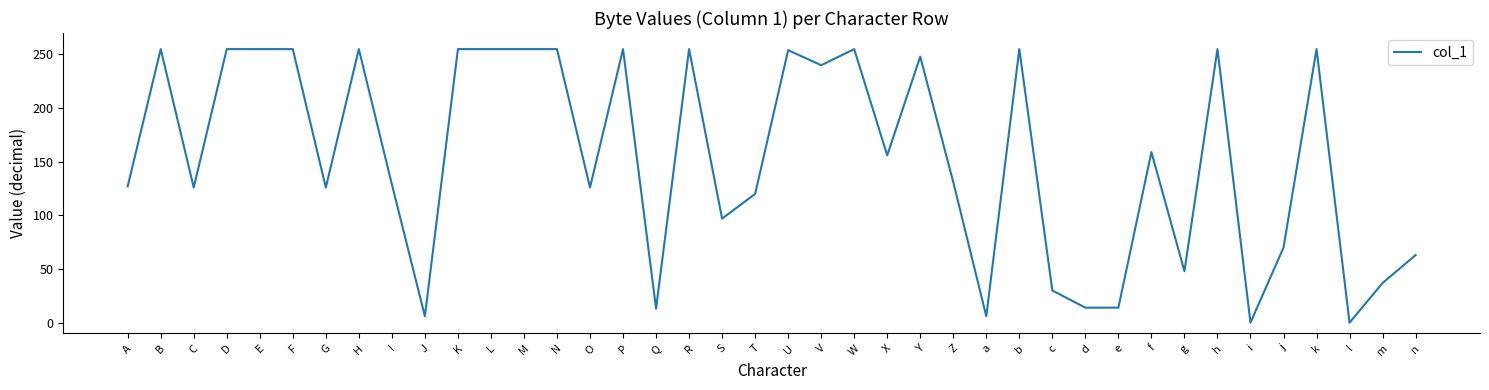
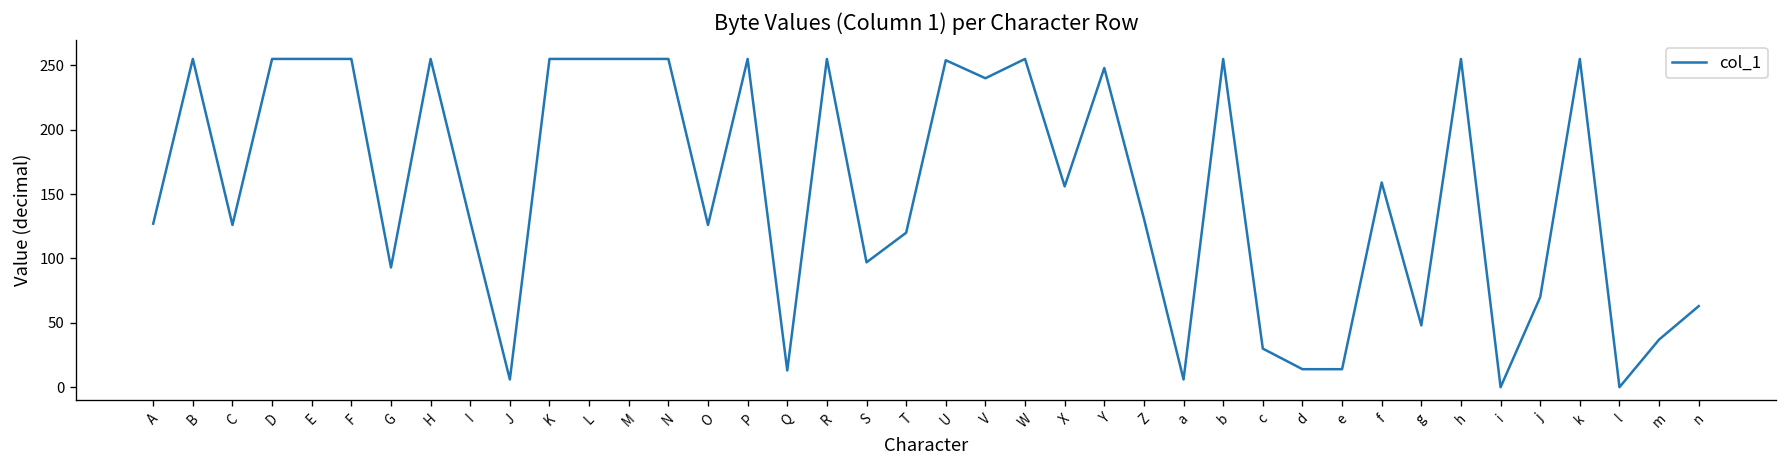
  {
    "A": 127,
    "B": 255,
    "C": 126,
    "D": 255,
    "E": 255,
    "F": 255,
-   "G": 126,
+   "G": 93,
    "H": 255,
    "I": 129,
    "J": 6,
    "K": 255,
    "L": 255,
    "M": 255,
    "N": 255,
    "O": 126,
    "P": 255,
    "Q": 13,
    "R": 255,
    "S": 97,
    "T": 120,
    "U": 254,
    "V": 240,
    "W": 255,
    "X": 156,
    "Y": 248,
    "Z": 131,
    "a": 6,
    "b": 255,
    "c": 30,
    "d": 14,
    "e": 14,
    "f": 159,
    "g": 48,
    "h": 255,
    "i": 0,
    "j": 70,
    "k": 255,
    "l": 0,
    "m": 37,
    "n": 63
  }
